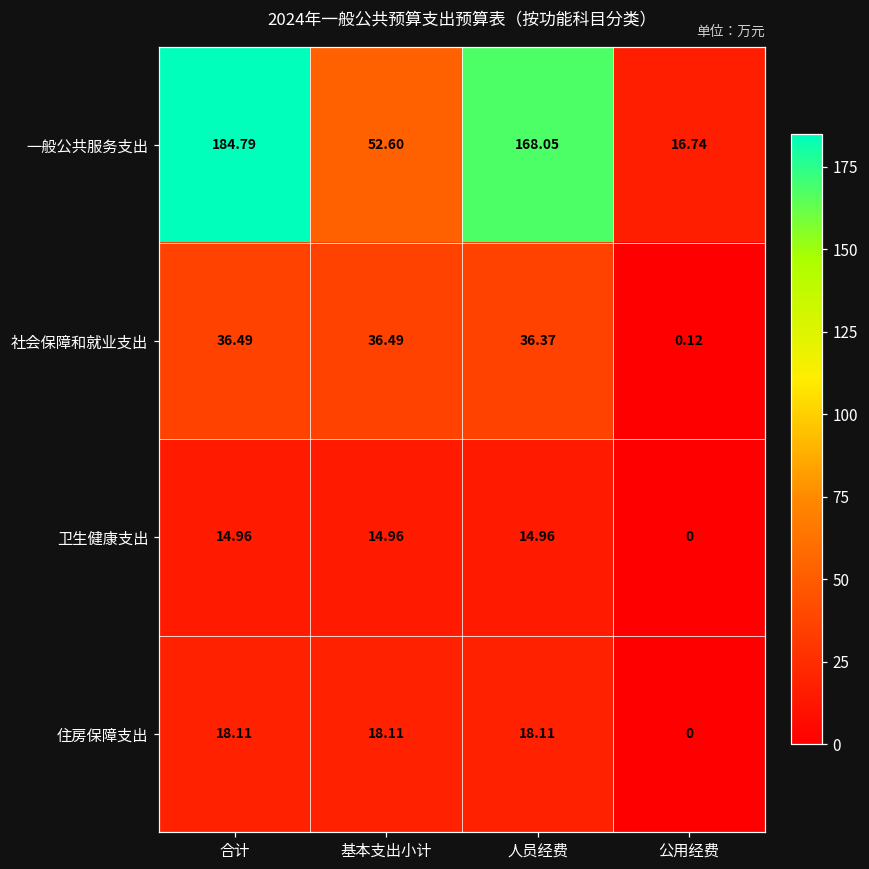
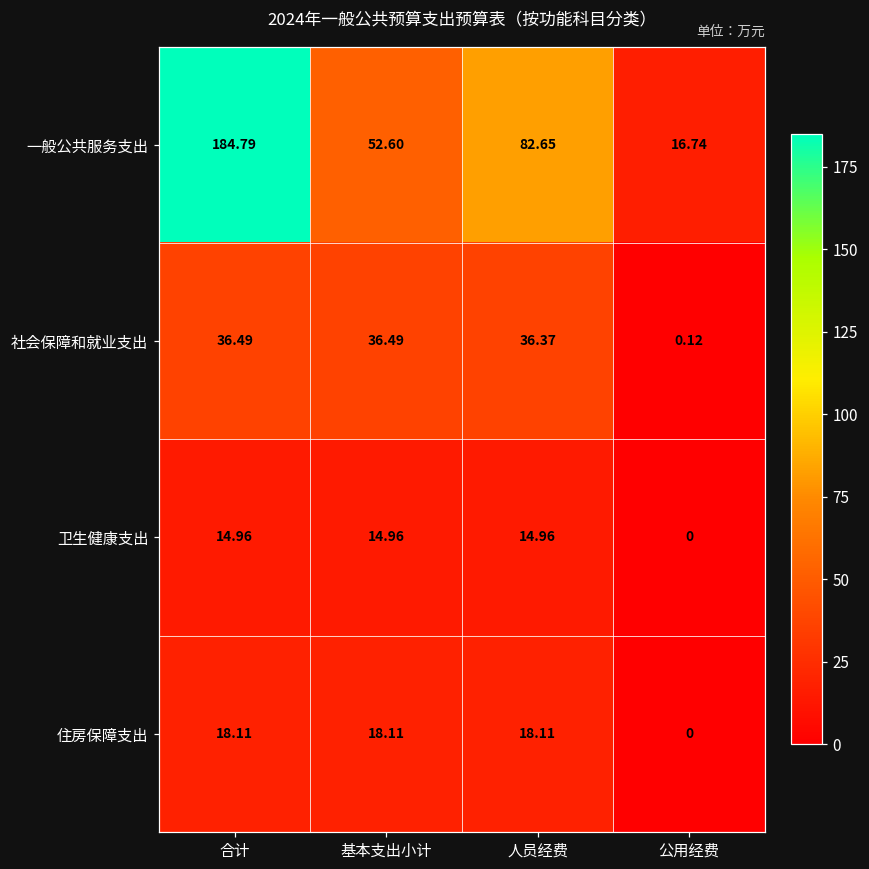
  {
    "一般公共服务支出": {
      "合计": 184.79,
      "基本支出小计": 52.60,
-     "人员经费": 168.05,
+     "人员经费": 82.65,
      "公用经费": 16.74
    },
    "社会保障和就业支出": {
      "合计": 36.49,
      "基本支出小计": 36.49,
      "人员经费": 36.37,
      "公用经费": 0.12
    },
    "卫生健康支出": {
      "合计": 14.96,
      "基本支出小计": 14.96,
      "人员经费": 14.96,
      "公用经费": 0
    },
    "住房保障支出": {
      "合计": 18.11,
      "基本支出小计": 18.11,
      "人员经费": 18.11,
      "公用经费": 0
    }
  }
